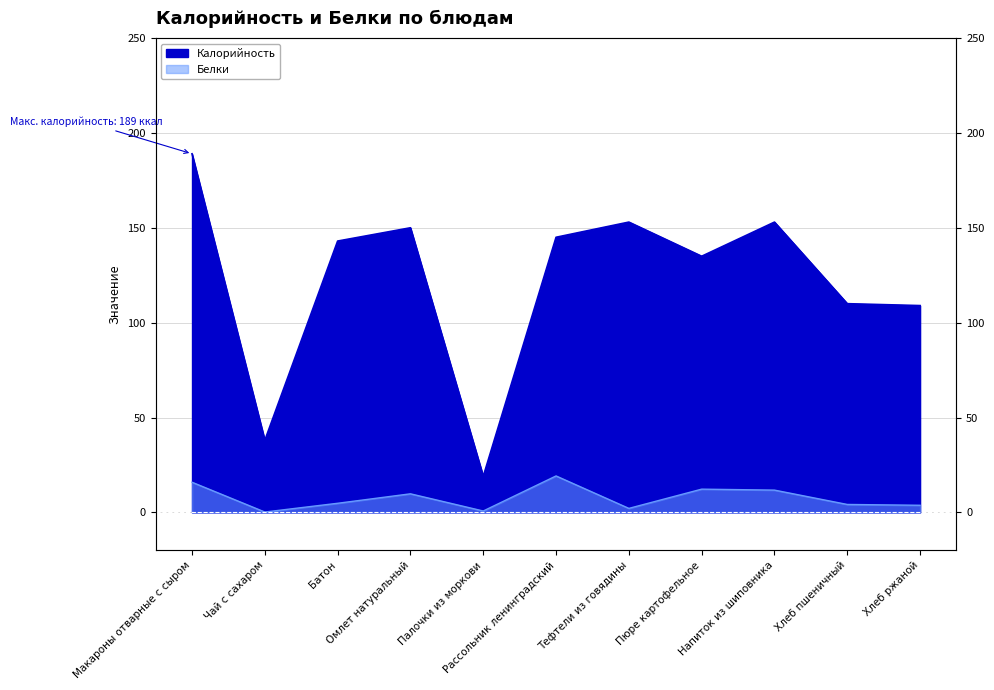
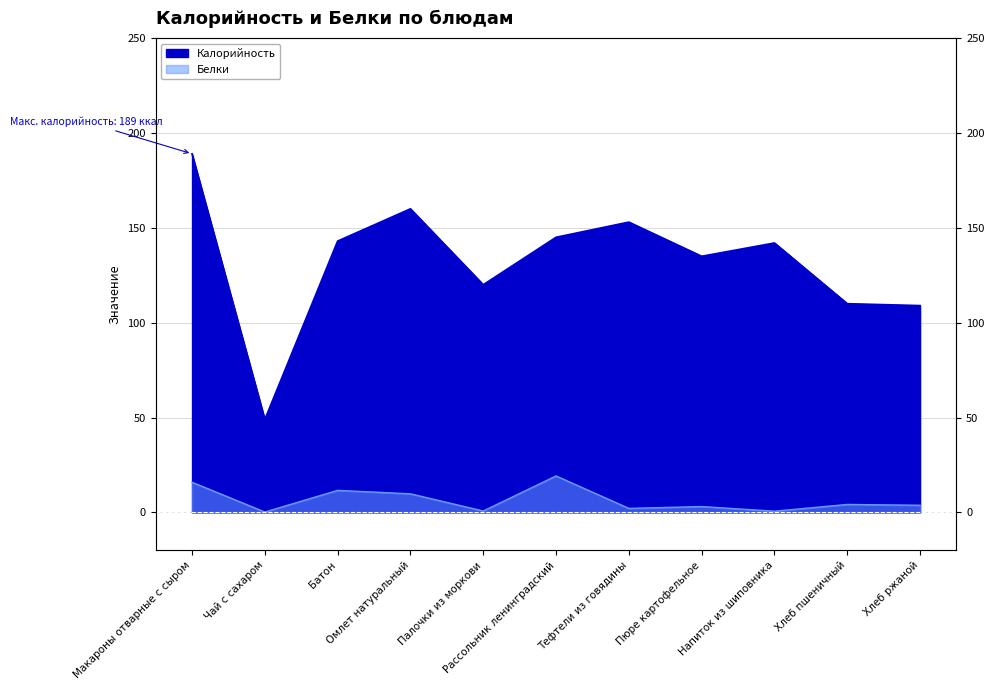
  {
    "Калорийность": {
-     "Чай с сахаром": 38,
+     "Чай с сахаром": 49,
      "Батон": 143,
-     "Омлет натуральный": 150,
-     "Палочки из моркови": 19,
+     "Омлет натуральный": 160,
+     "Палочки из моркови": 120,
      "Рассольник ленинградский": 145,
      "Тефтели из говядины": 153,
      "Пюре картофельное": 135,
-     "Напиток из шиповника": 153,
+     "Напиток из шиповника": 142,
      "Хлеб пшеничный": 110,
      "Хлеб ржаной": 109
    },
    "Белки": {
      "Макароны отварные с сыром": 16,
      "Чай с сахаром": 0,
-     "Батон": 5,
+     "Батон": 12,
      "Омлет натуральный": 10,
      "Палочки из моркови": 1,
      "Рассольник ленинградский": 19,
      "Тефтели из говядины": 2,
-     "Пюре картофельное": 12,
-     "Напиток из шиповника": 12,
+     "Пюре картофельное": 3,
+     "Напиток из шиповника": 1,
      "Хлеб пшеничный": 4,
      "Хлеб ржаной": 4
    }
  }
